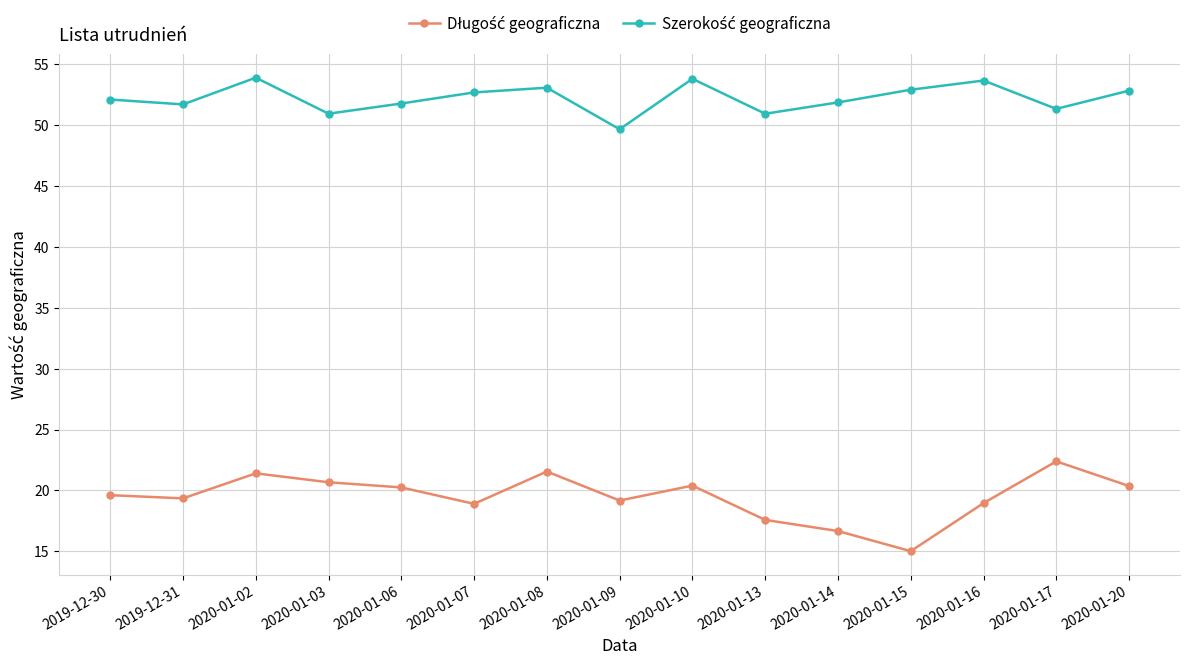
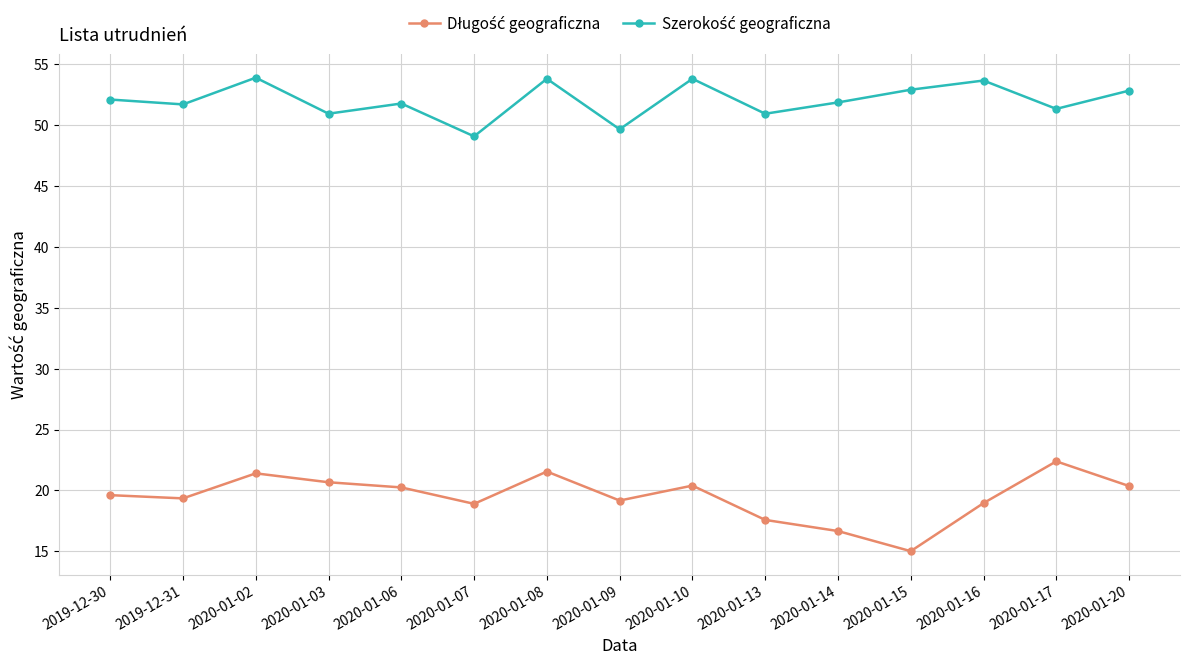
  {
    "Długość geograficzna": {
      "2019-12-30": 19.6,
      "2019-12-31": 19.3,
      "2020-01-02": 21.4,
      "2020-01-03": 20.7,
      "2020-01-06": 20.2,
      "2020-01-07": 18.9,
      "2020-01-08": 21.6,
      "2020-01-09": 19.2,
      "2020-01-10": 20.4,
      "2020-01-13": 17.6,
      "2020-01-14": 16.7,
      "2020-01-15": 15.0,
      "2020-01-16": 19.0,
      "2020-01-17": 22.4,
      "2020-01-20": 20.4
    },
    "Szerokość geograficzna": {
      "2019-12-30": 52.1,
      "2019-12-31": 51.7,
      "2020-01-02": 53.9,
      "2020-01-03": 50.9,
      "2020-01-06": 51.8,
-     "2020-01-07": 52.7,
-     "2020-01-08": 53.1,
+     "2020-01-07": 49.1,
+     "2020-01-08": 53.8,
      "2020-01-09": 49.7,
      "2020-01-10": 53.8,
      "2020-01-13": 50.9,
      "2020-01-14": 51.9,
      "2020-01-15": 52.9,
      "2020-01-16": 53.7,
      "2020-01-17": 51.3,
      "2020-01-20": 52.8
    }
  }
